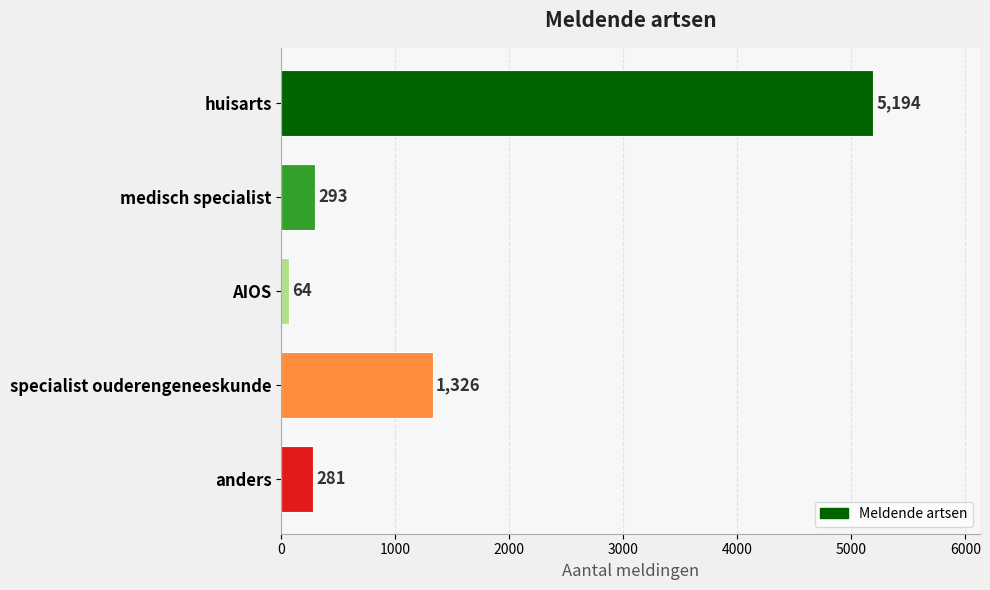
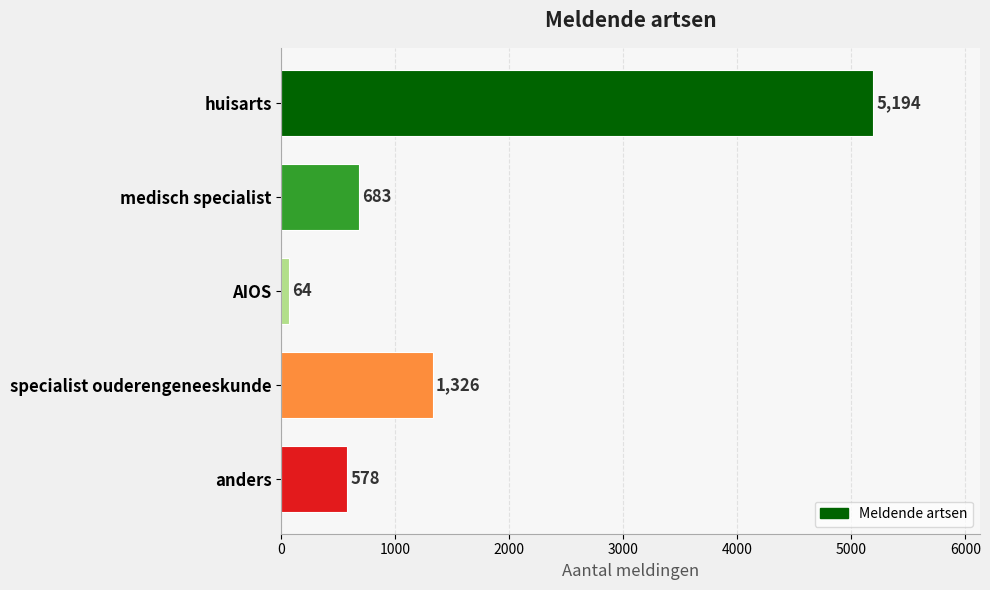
  {
    "huisarts": "5,194",
-   "medisch specialist": "293",
+   "medisch specialist": "683",
    "AIOS": "64",
    "specialist ouderengeneeskunde": "1,326",
-   "anders": "281"
+   "anders": "578"
  }
